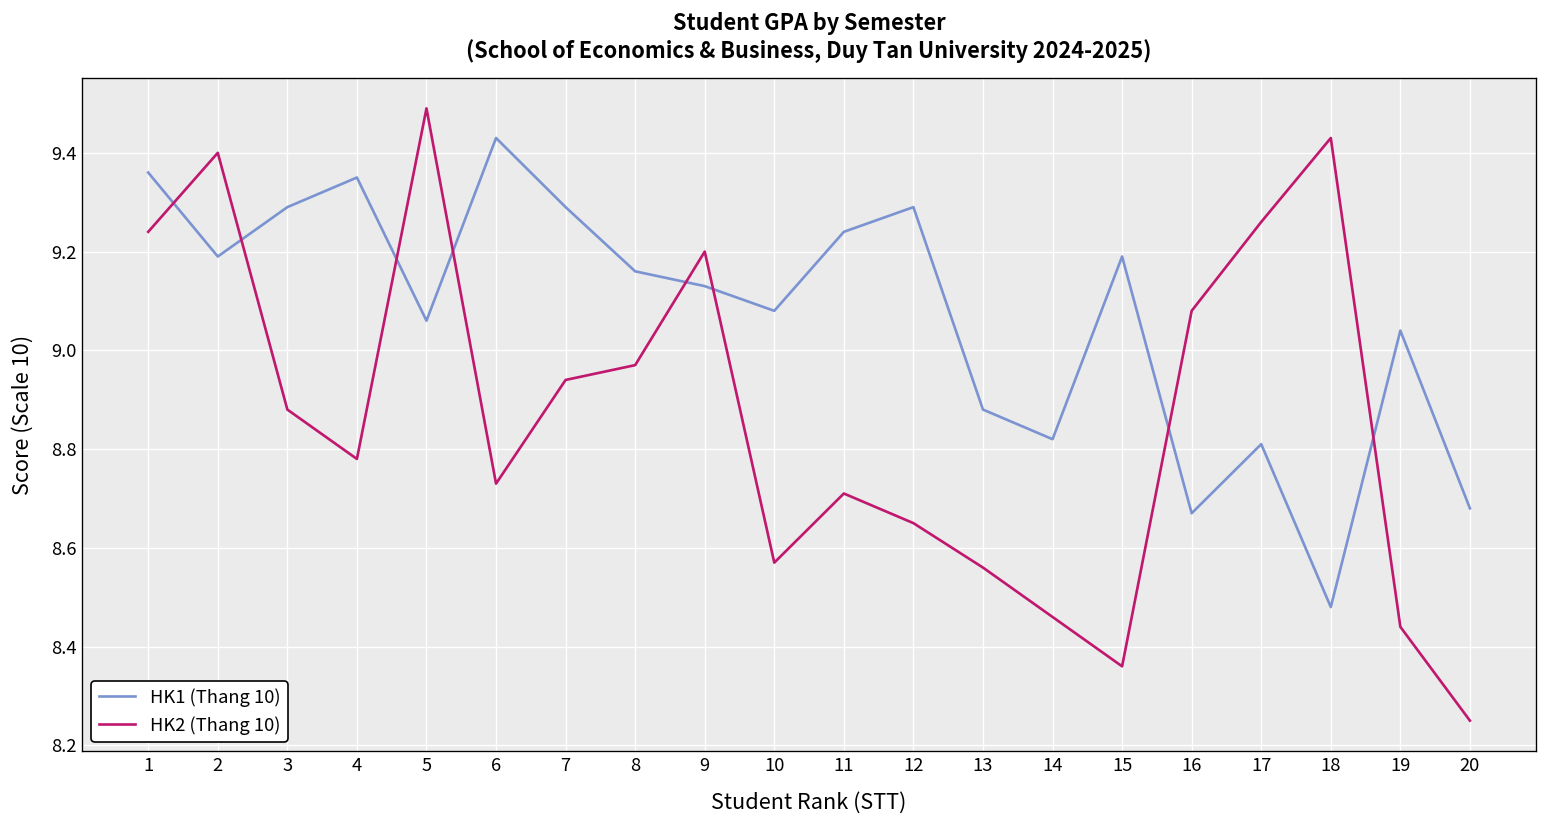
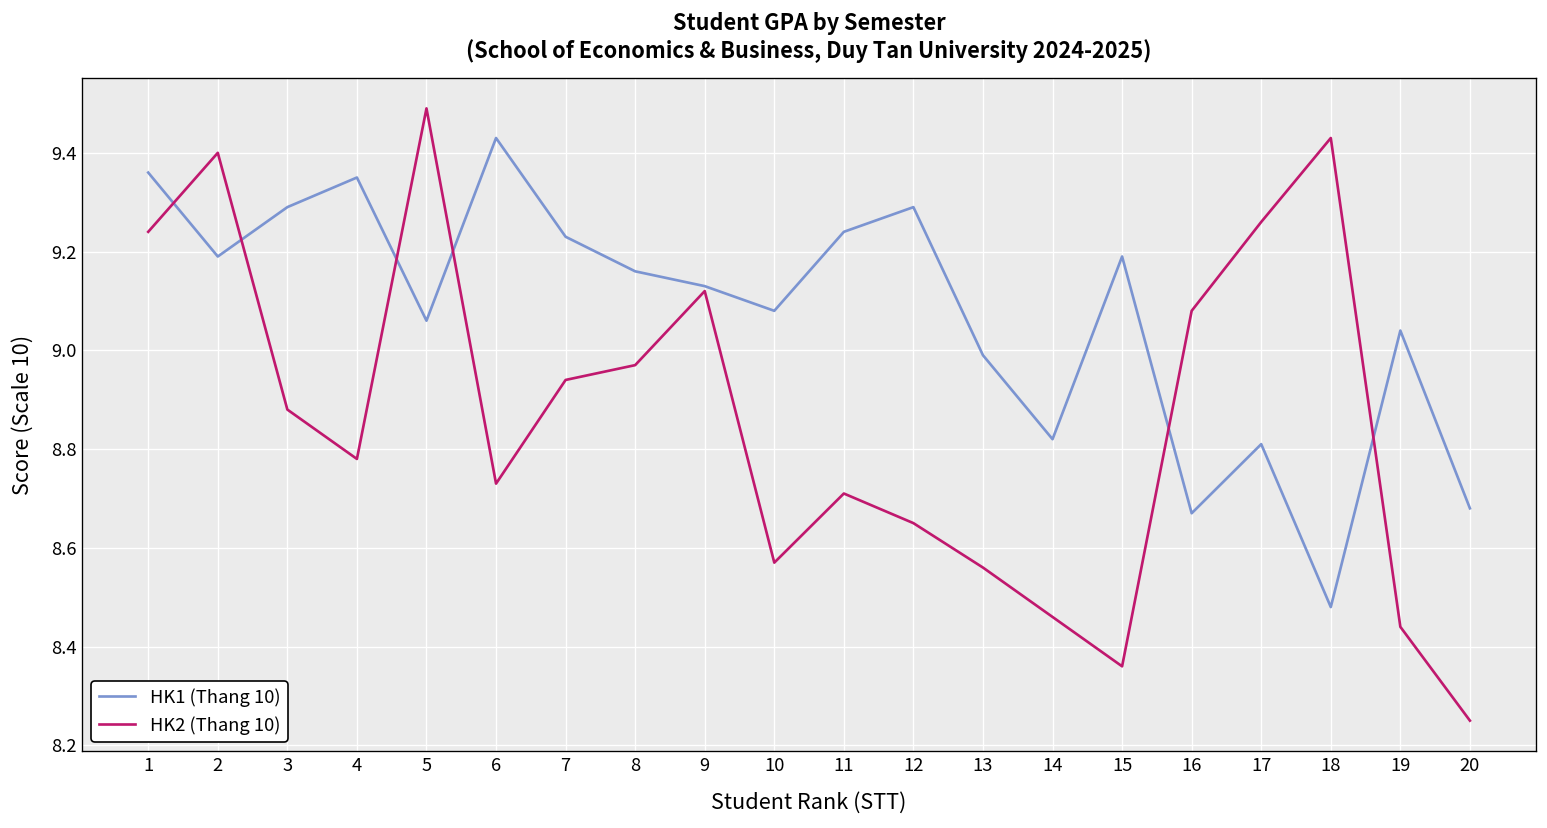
  {
    "HK1 (Thang 10)": {
      "1": 9.36,
      "2": 9.19,
      "3": 9.29,
      "4": 9.35,
      "5": 9.06,
      "6": 9.43,
-     "7": 9.29,
+     "7": 9.23,
      "8": 9.16,
      "9": 9.13,
      "10": 9.08,
      "11": 9.24,
      "12": 9.29,
-     "13": 8.88,
+     "13": 8.99,
      "14": 8.82,
      "15": 9.19,
      "16": 8.67,
      "17": 8.81,
      "18": 8.48,
      "19": 9.04,
      "20": 8.68
    },
    "HK2 (Thang 10)": {
      "1": 9.24,
      "2": 9.40,
      "3": 8.88,
      "4": 8.78,
      "5": 9.49,
      "6": 8.73,
      "7": 8.94,
      "8": 8.97,
-     "9": 9.20,
+     "9": 9.12,
      "10": 8.57,
      "11": 8.71,
      "12": 8.65,
      "13": 8.56,
      "14": 8.46,
      "15": 8.36,
      "16": 9.08,
      "17": 9.26,
      "18": 9.43,
      "19": 8.44,
      "20": 8.25
    }
  }
